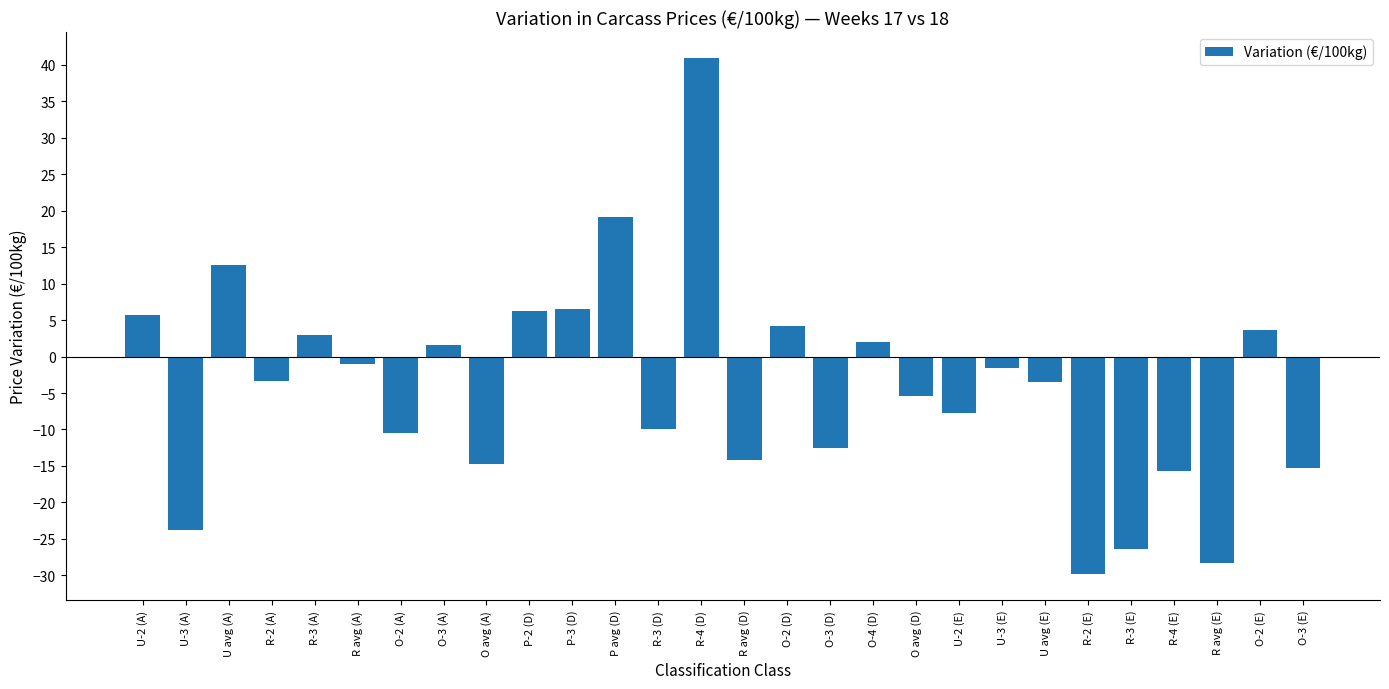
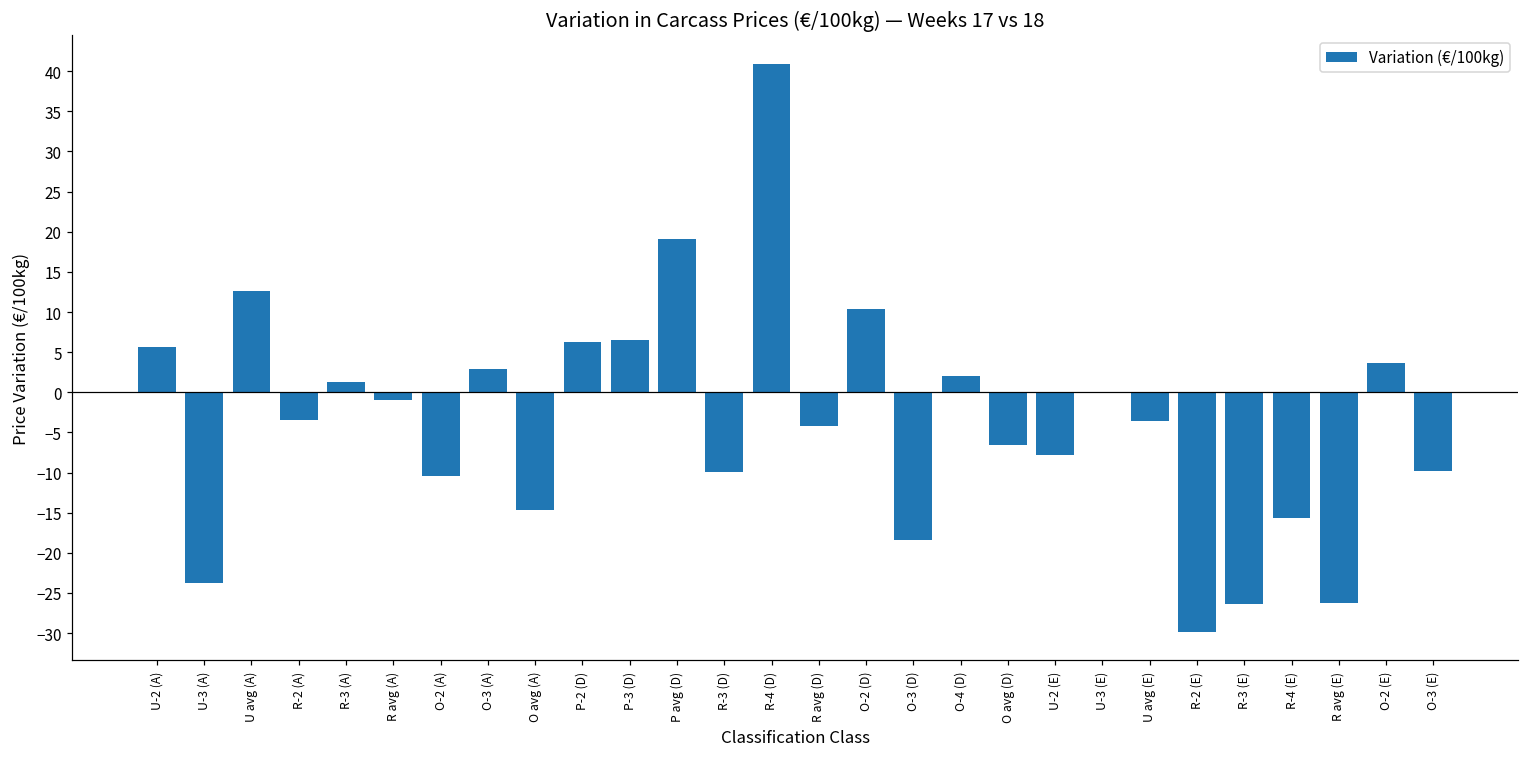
  {
    "U-2 (A)": 6,
    "U-3 (A)": -24,
    "U avg (A)": 13,
    "R-2 (A)": -3,
-   "R-3 (A)": 3,
+   "R-3 (A)": 1,
    "R avg (A)": -1,
    "O-2 (A)": -10,
-   "O-3 (A)": 2,
+   "O-3 (A)": 3,
    "O avg (A)": -15,
    "P-2 (D)": 6,
    "P-3 (D)": 7,
    "P avg (D)": 19,
    "R-3 (D)": -10,
    "R-4 (D)": 41,
-   "R avg (D)": -14,
-   "O-2 (D)": 4,
-   "O-3 (D)": -13,
+   "R avg (D)": -4,
+   "O-2 (D)": 10,
+   "O-3 (D)": -18,
    "O-4 (D)": 2,
-   "O avg (D)": -5,
+   "O avg (D)": -7,
    "U-2 (E)": -8,
-   "U-3 (E)": -2,
+   "U-3 (E)": 0,
    "U avg (E)": -4,
    "R-2 (E)": -30,
    "R-3 (E)": -26,
    "R-4 (E)": -16,
-   "R avg (E)": -28,
+   "R avg (E)": -26,
    "O-2 (E)": 4,
-   "O-3 (E)": -15
+   "O-3 (E)": -10
  }
